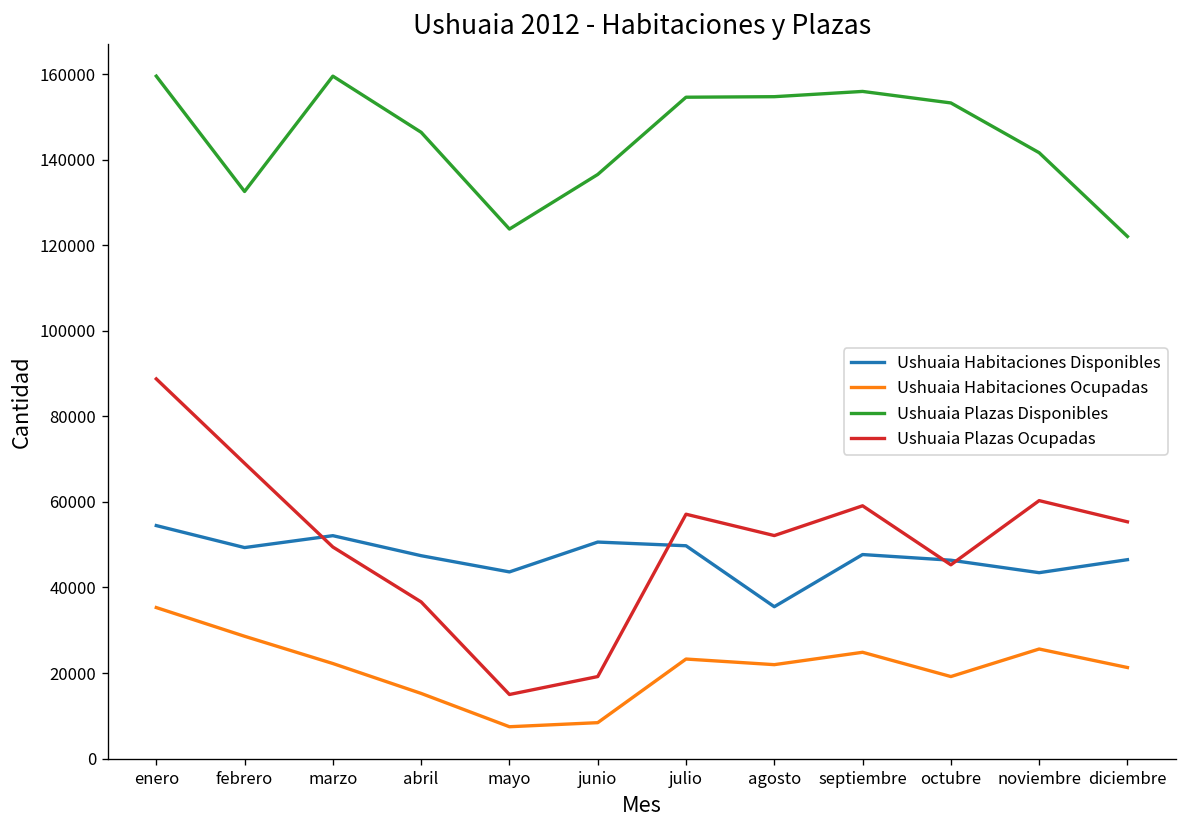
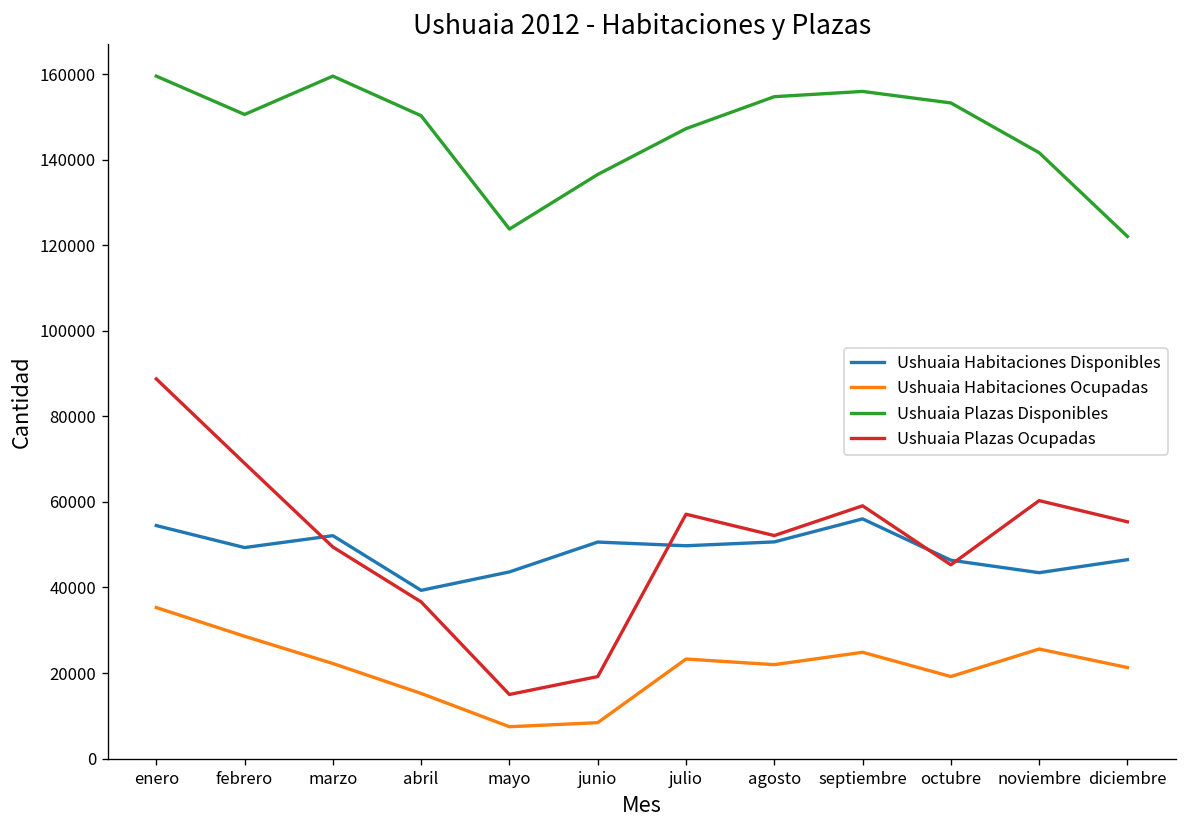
  {
    "Ushuaia Habitaciones Disponibles": {
      "enero": 54000,
      "febrero": 49000,
      "marzo": 52000,
-     "abril": 47000,
+     "abril": 39000,
      "mayo": 44000,
      "junio": 51000,
      "julio": 50000,
-     "agosto": 36000,
-     "septiembre": 48000,
+     "agosto": 51000,
+     "septiembre": 56000,
      "octubre": 46000,
      "noviembre": 43000,
      "diciembre": 47000
    },
    "Ushuaia Habitaciones Ocupadas": {
      "enero": 35000,
      "febrero": 29000,
      "marzo": 22000,
      "abril": 15000,
      "mayo": 7000,
      "junio": 8000,
      "julio": 23000,
      "agosto": 22000,
      "septiembre": 25000,
      "octubre": 19000,
      "noviembre": 26000,
      "diciembre": 21000
    },
    "Ushuaia Plazas Disponibles": {
      "enero": 160000,
-     "febrero": 133000,
+     "febrero": 151000,
      "marzo": 160000,
-     "abril": 146000,
+     "abril": 150000,
      "mayo": 124000,
      "junio": 137000,
-     "julio": 155000,
+     "julio": 147000,
      "agosto": 155000,
      "septiembre": 156000,
      "octubre": 153000,
      "noviembre": 142000,
      "diciembre": 122000
    },
    "Ushuaia Plazas Ocupadas": {
      "enero": 89000,
      "febrero": 69000,
      "marzo": 49000,
      "abril": 37000,
      "mayo": 15000,
      "junio": 19000,
      "julio": 57000,
      "agosto": 52000,
      "septiembre": 59000,
      "octubre": 45000,
      "noviembre": 60000,
      "diciembre": 55000
    }
  }
